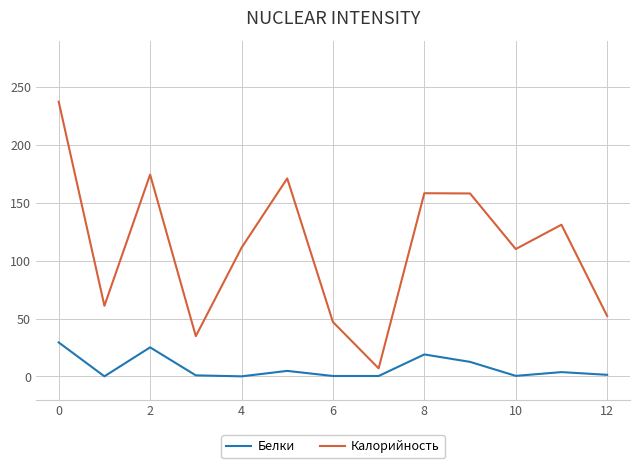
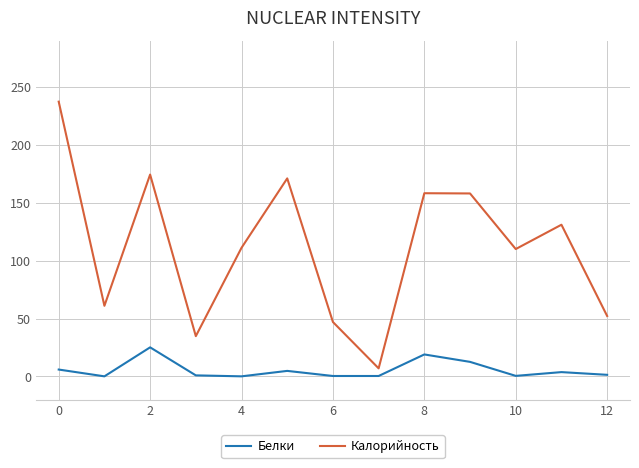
  {
    "Белки": {
-     "0": 29,
+     "0": 6,
      "2": 25,
      "4": 0,
      "6": 0,
      "8": 19,
      "10": 1,
      "12": 1
    },
    "Калорийность": {
      "0": 237,
      "2": 174,
      "4": 111,
      "6": 47,
      "8": 158,
      "10": 110,
      "12": 52
    }
  }
